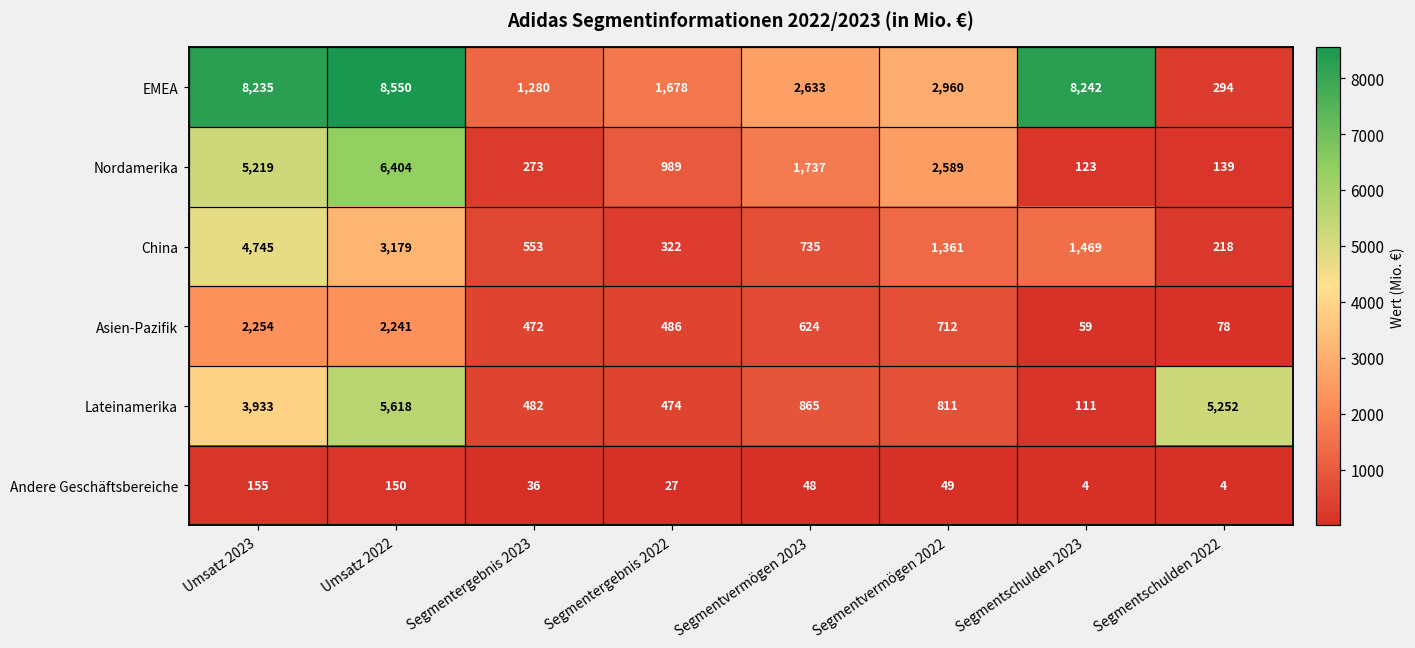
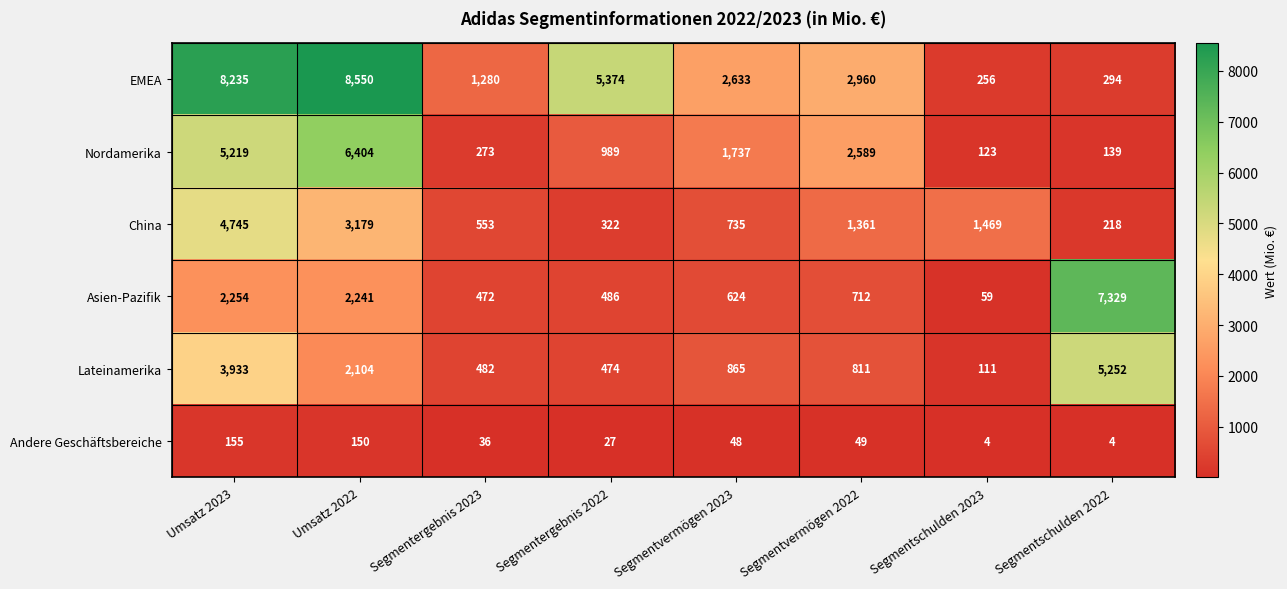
  {
    "EMEA": {
      "Umsatz 2023": "8,235",
      "Umsatz 2022": "8,550",
      "Segmentergebnis 2023": "1,280",
-     "Segmentergebnis 2022": "1,678",
+     "Segmentergebnis 2022": "5,374",
      "Segmentvermögen 2023": "2,633",
      "Segmentvermögen 2022": "2,960",
-     "Segmentschulden 2023": "8,242",
+     "Segmentschulden 2023": "256",
      "Segmentschulden 2022": "294"
    },
    "Nordamerika": {
      "Umsatz 2023": "5,219",
      "Umsatz 2022": "6,404",
      "Segmentergebnis 2023": "273",
      "Segmentergebnis 2022": "989",
      "Segmentvermögen 2023": "1,737",
      "Segmentvermögen 2022": "2,589",
      "Segmentschulden 2023": "123",
      "Segmentschulden 2022": "139"
    },
    "China": {
      "Umsatz 2023": "4,745",
      "Umsatz 2022": "3,179",
      "Segmentergebnis 2023": "553",
      "Segmentergebnis 2022": "322",
      "Segmentvermögen 2023": "735",
      "Segmentvermögen 2022": "1,361",
      "Segmentschulden 2023": "1,469",
      "Segmentschulden 2022": "218"
    },
    "Asien-Pazifik": {
      "Umsatz 2023": "2,254",
      "Umsatz 2022": "2,241",
      "Segmentergebnis 2023": "472",
      "Segmentergebnis 2022": "486",
      "Segmentvermögen 2023": "624",
      "Segmentvermögen 2022": "712",
      "Segmentschulden 2023": "59",
-     "Segmentschulden 2022": "78"
+     "Segmentschulden 2022": "7,329"
    },
    "Lateinamerika": {
      "Umsatz 2023": "3,933",
-     "Umsatz 2022": "5,618",
+     "Umsatz 2022": "2,104",
      "Segmentergebnis 2023": "482",
      "Segmentergebnis 2022": "474",
      "Segmentvermögen 2023": "865",
      "Segmentvermögen 2022": "811",
      "Segmentschulden 2023": "111",
      "Segmentschulden 2022": "5,252"
    },
    "Andere Geschäftsbereiche": {
      "Umsatz 2023": "155",
      "Umsatz 2022": "150",
      "Segmentergebnis 2023": "36",
      "Segmentergebnis 2022": "27",
      "Segmentvermögen 2023": "48",
      "Segmentvermögen 2022": "49",
      "Segmentschulden 2023": "4",
      "Segmentschulden 2022": "4"
    }
  }
